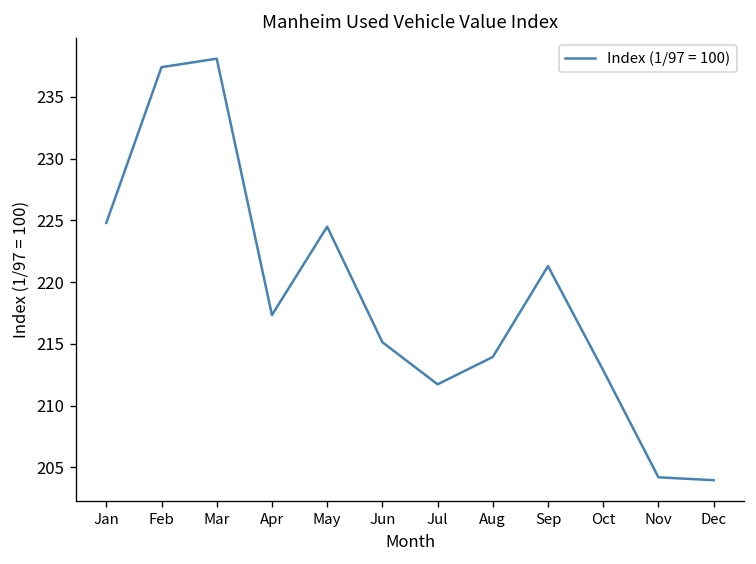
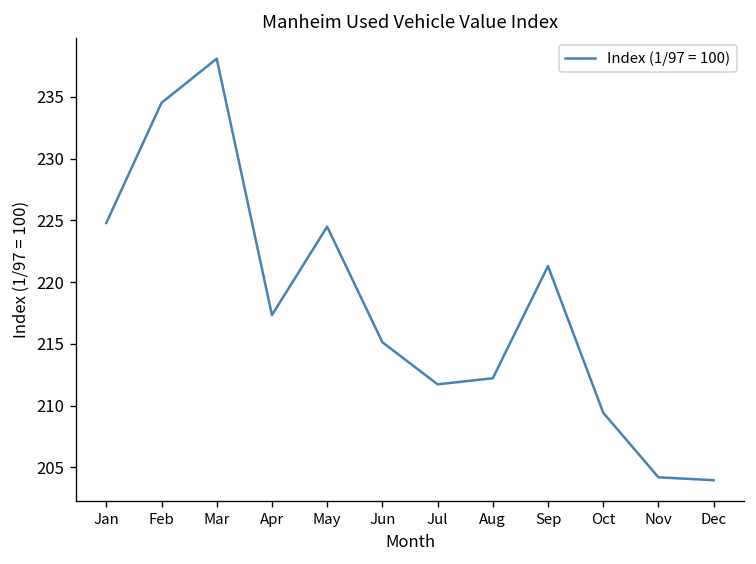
  {
    "Jan": 224.8,
-   "Feb": 237.4,
+   "Feb": 234.5,
    "Mar": 238.1,
    "Apr": 217.3,
    "May": 224.5,
    "Jun": 215.1,
    "Jul": 211.7,
-   "Aug": 213.9,
+   "Aug": 212.2,
    "Sep": 221.3,
-   "Oct": 212.9,
+   "Oct": 209.4,
    "Nov": 204.2,
    "Dec": 204.0
  }
